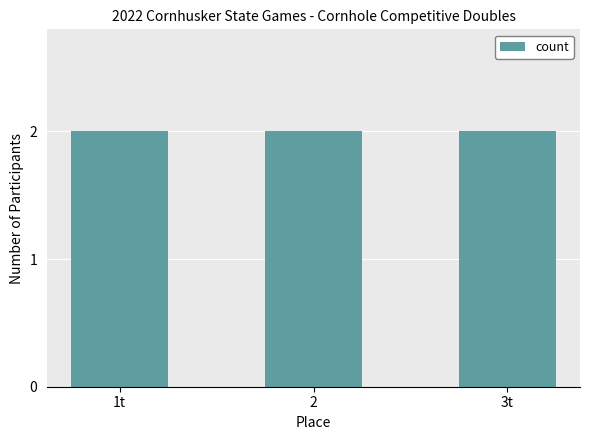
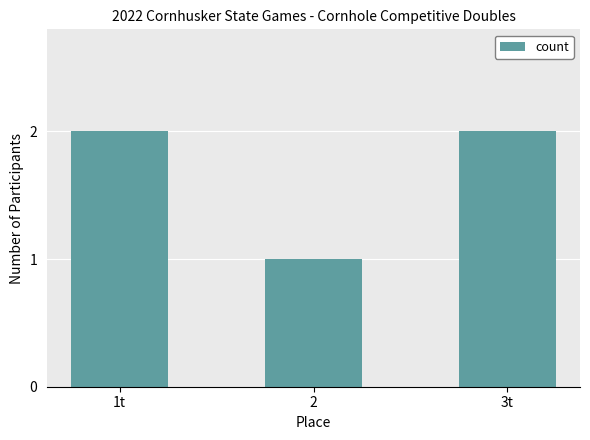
  {
    "1t": 2,
-   "2": 2,
+   "2": 1,
    "3t": 2
  }
